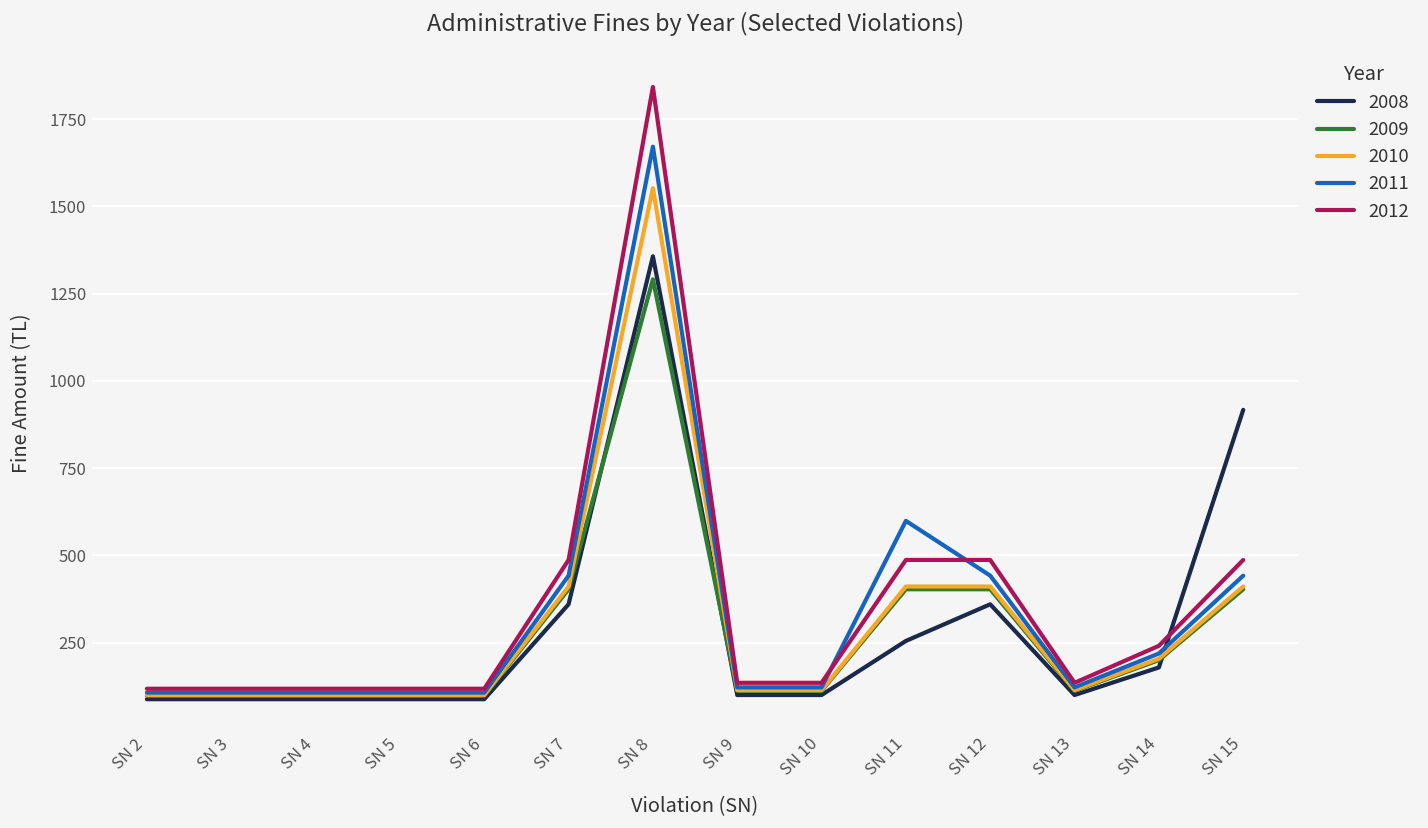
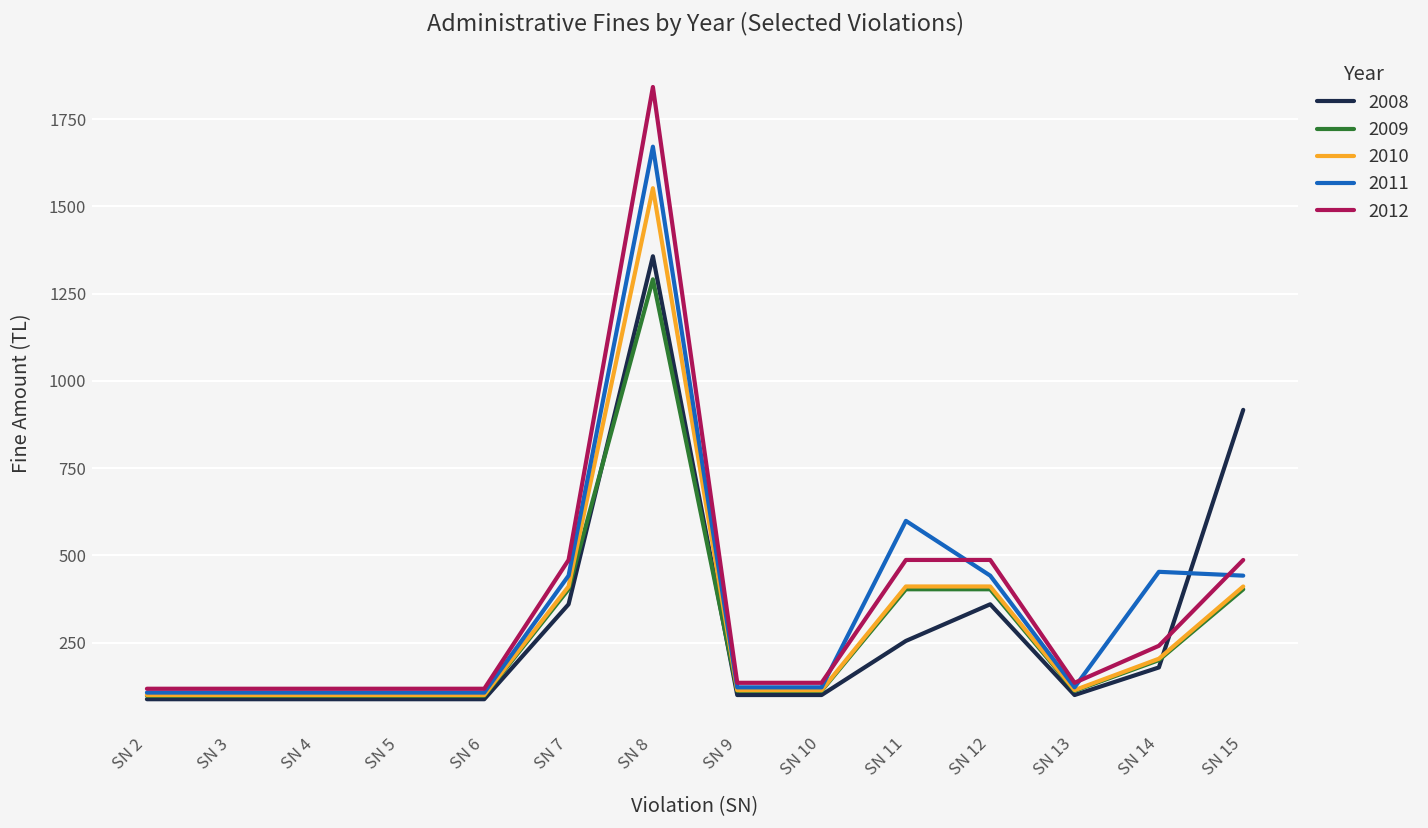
  {
    "2008": {
      "SN 2": 90,
      "SN 3": 90,
      "SN 4": 90,
      "SN 5": 90,
      "SN 6": 90,
      "SN 7": 360,
      "SN 8": 1360,
      "SN 9": 100,
      "SN 10": 100,
      "SN 11": 260,
      "SN 12": 360,
      "SN 13": 100,
      "SN 14": 180,
      "SN 15": 920
    },
    "2009": {
      "SN 8": 1290
    },
    "2010": {
      "SN 8": 1550
    },
    "2011": {
      "SN 7": 440,
      "SN 8": 1670,
      "SN 11": 600,
      "SN 12": 440,
-     "SN 14": 220,
+     "SN 14": 450,
      "SN 15": 440
    },
    "2012": {
      "SN 2": 120,
      "SN 3": 120,
      "SN 4": 120,
      "SN 5": 120,
      "SN 6": 120,
      "SN 7": 490,
      "SN 8": 1840,
      "SN 9": 140,
      "SN 10": 140,
      "SN 11": 490,
      "SN 12": 490,
      "SN 13": 140,
      "SN 14": 240,
      "SN 15": 490
    }
  }
